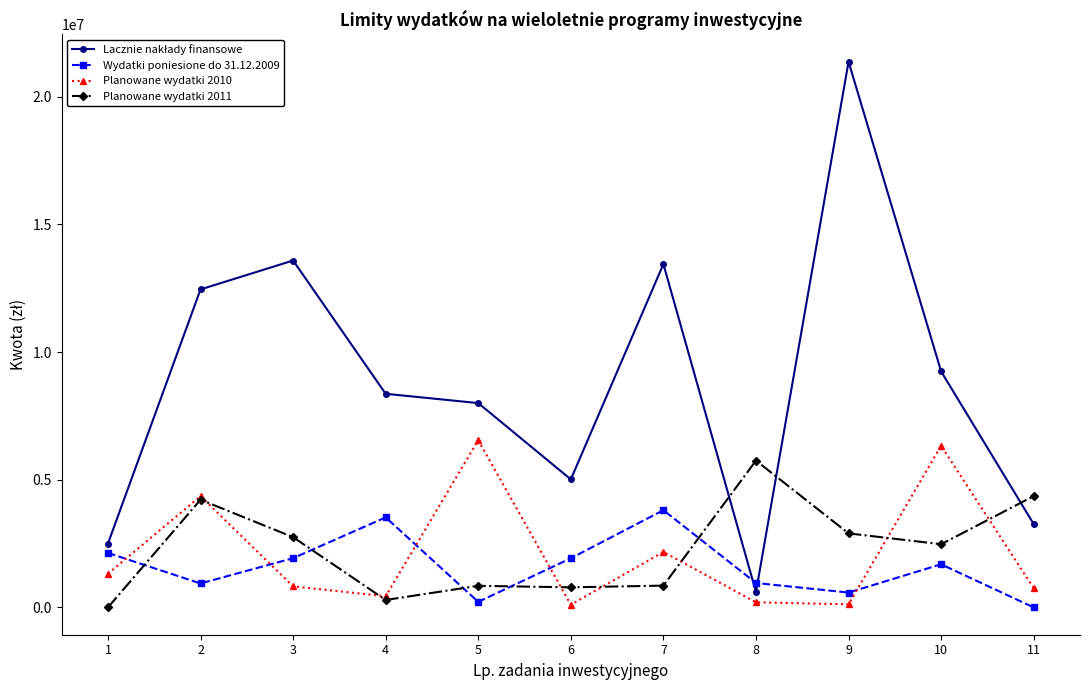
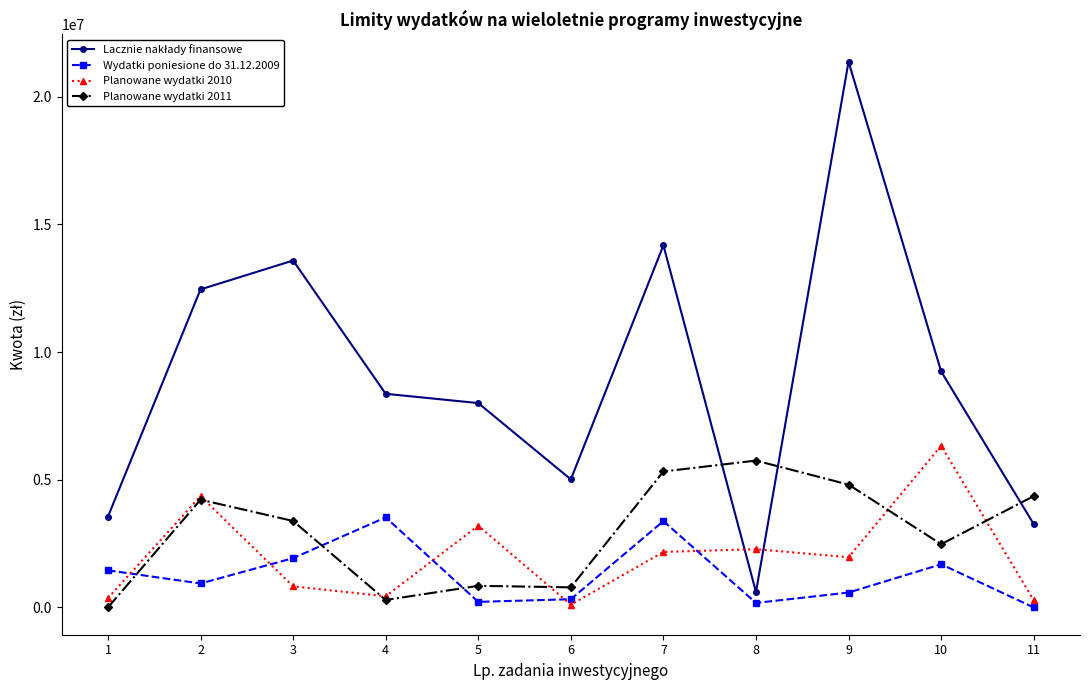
  {
    "Lacznie nakłady finansowe": {
-     "1": 2500000,
+     "1": 3600000,
      "2": 12500000,
      "3": 13600000,
      "4": 8400000,
      "5": 8000000,
      "6": 5000000,
-     "7": 13400000,
+     "7": 14200000,
      "8": 600000,
      "9": 21400000,
      "10": 9200000,
      "11": 3300000
    },
    "Wydatki poniesione do 31.12.2009": {
-     "1": 2100000,
+     "1": 1500000,
      "2": 900000,
      "3": 1900000,
      "4": 3500000,
      "5": 200000,
-     "6": 1900000,
-     "7": 3800000,
-     "8": 1000000,
+     "6": 300000,
+     "7": 3400000,
+     "8": 200000,
      "9": 600000,
      "10": 1700000,
      "11": 0
    },
    "Planowane wydatki 2010": {
-     "1": 1300000,
+     "1": 400000,
      "2": 4400000,
      "3": 800000,
      "4": 400000,
-     "5": 6500000,
+     "5": 3200000,
      "6": 100000,
      "7": 2200000,
-     "8": 200000,
-     "9": 100000,
+     "8": 2300000,
+     "9": 2000000,
      "10": 6300000,
-     "11": 800000
+     "11": 300000
    },
    "Planowane wydatki 2011": {
      "1": 0,
      "2": 4200000,
-     "3": 2800000,
+     "3": 3400000,
      "4": 300000,
      "5": 800000,
      "6": 800000,
-     "7": 900000,
+     "7": 5300000,
      "8": 5700000,
-     "9": 2900000,
+     "9": 4800000,
      "10": 2500000,
      "11": 4400000
    }
  }
